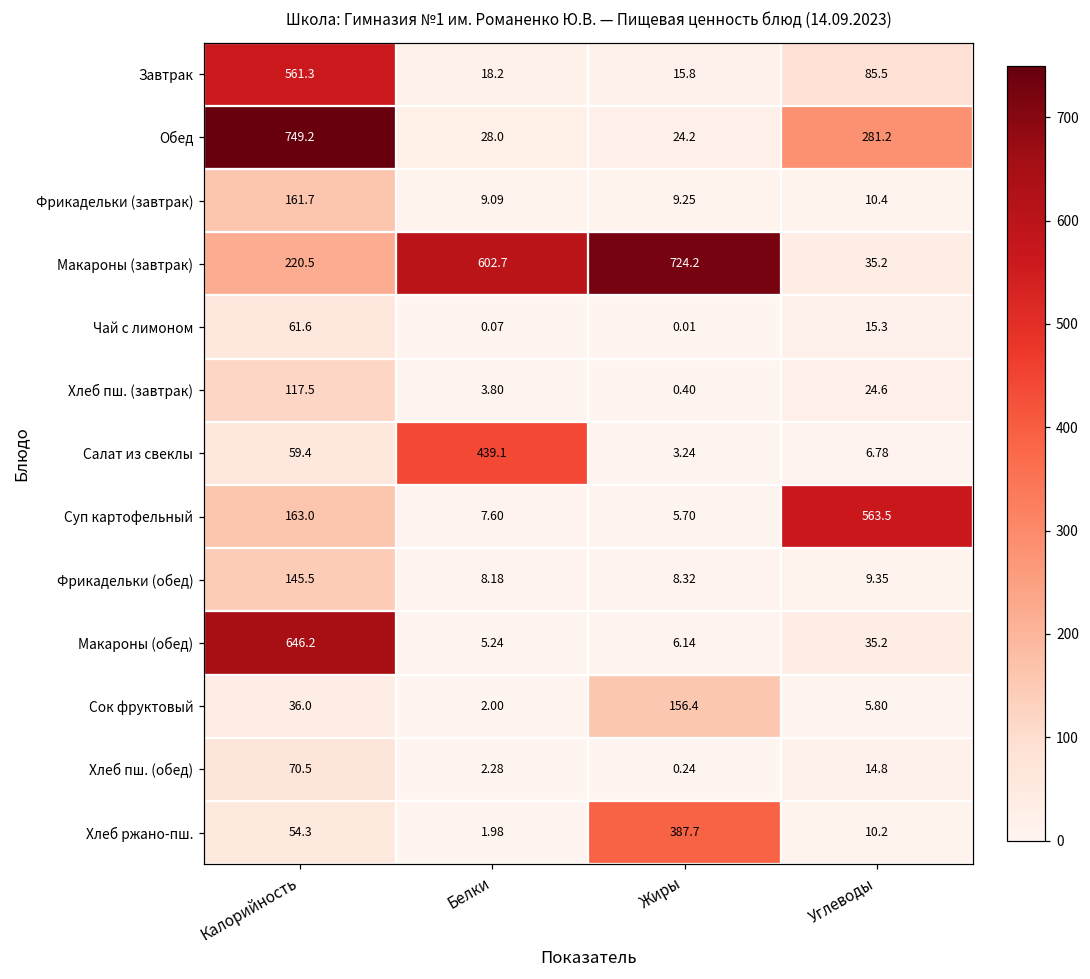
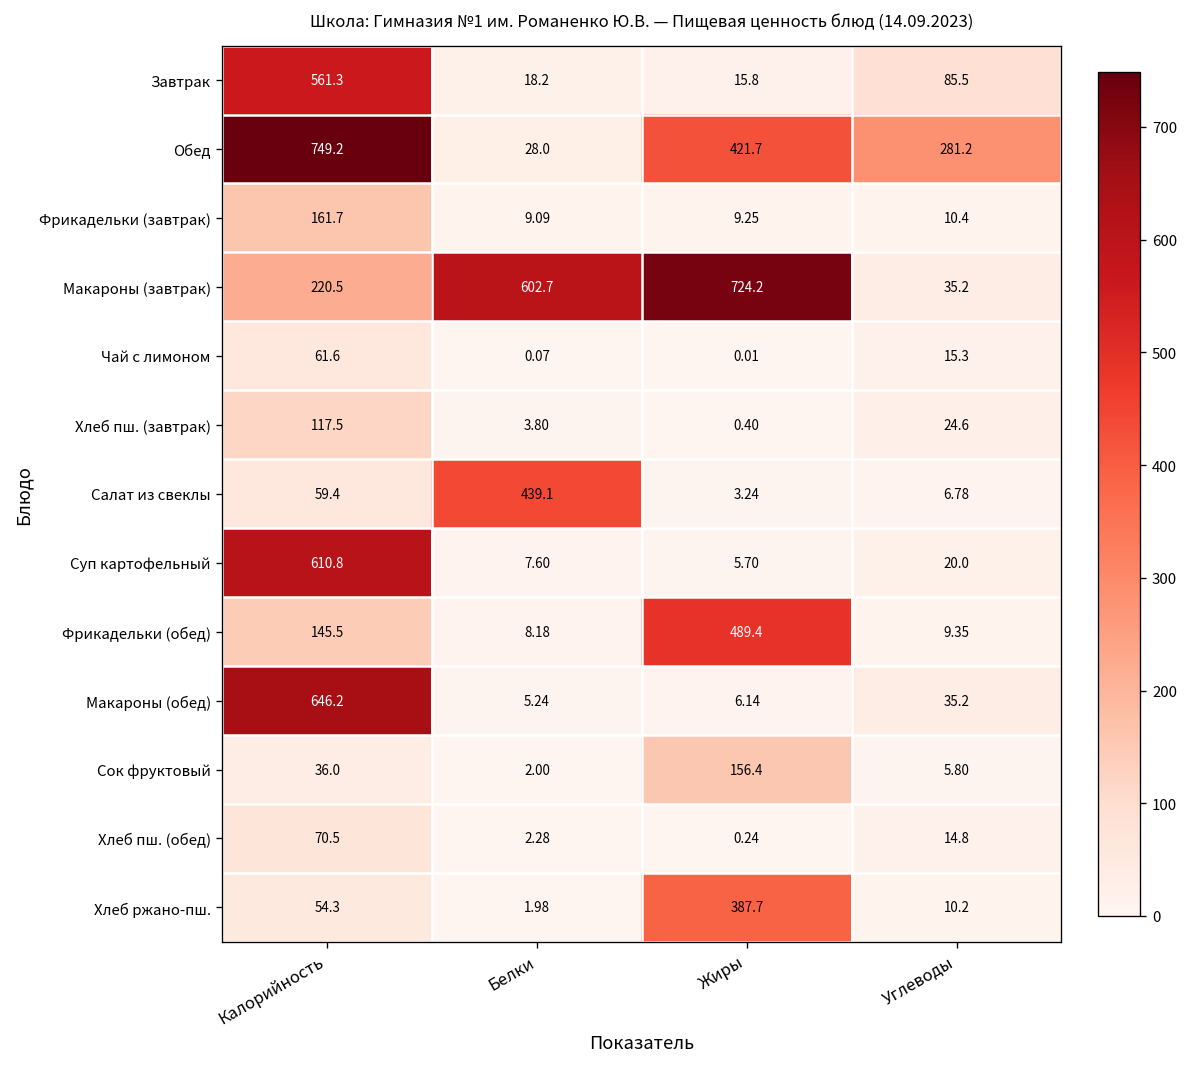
  {
    "Завтрак": {
      "Калорийность": 561.3,
      "Белки": 18.2,
      "Жиры": 15.8,
      "Углеводы": 85.5
    },
    "Обед": {
      "Калорийность": 749.2,
      "Белки": 28.0,
-     "Жиры": 24.2,
+     "Жиры": 421.7,
      "Углеводы": 281.2
    },
    "Фрикадельки (завтрак)": {
      "Калорийность": 161.7,
      "Белки": 9.09,
      "Жиры": 9.25,
      "Углеводы": 10.4
    },
    "Макароны (завтрак)": {
      "Калорийность": 220.5,
      "Белки": 602.7,
      "Жиры": 724.2,
      "Углеводы": 35.2
    },
    "Чай с лимоном": {
      "Калорийность": 61.6,
      "Белки": 0.07,
      "Жиры": 0.01,
      "Углеводы": 15.3
    },
    "Хлеб пш. (завтрак)": {
      "Калорийность": 117.5,
      "Белки": 3.80,
      "Жиры": 0.40,
      "Углеводы": 24.6
    },
    "Салат из свеклы": {
      "Калорийность": 59.4,
      "Белки": 439.1,
      "Жиры": 3.24,
      "Углеводы": 6.78
    },
    "Суп картофельный": {
-     "Калорийность": 163.0,
+     "Калорийность": 610.8,
      "Белки": 7.60,
      "Жиры": 5.70,
-     "Углеводы": 563.5
+     "Углеводы": 20.0
    },
    "Фрикадельки (обед)": {
      "Калорийность": 145.5,
      "Белки": 8.18,
-     "Жиры": 8.32,
+     "Жиры": 489.4,
      "Углеводы": 9.35
    },
    "Макароны (обед)": {
      "Калорийность": 646.2,
      "Белки": 5.24,
      "Жиры": 6.14,
      "Углеводы": 35.2
    },
    "Сок фруктовый": {
      "Калорийность": 36.0,
      "Белки": 2.00,
      "Жиры": 156.4,
      "Углеводы": 5.80
    },
    "Хлеб пш. (обед)": {
      "Калорийность": 70.5,
      "Белки": 2.28,
      "Жиры": 0.24,
      "Углеводы": 14.8
    },
    "Хлеб ржано-пш.": {
      "Калорийность": 54.3,
      "Белки": 1.98,
      "Жиры": 387.7,
      "Углеводы": 10.2
    }
  }
